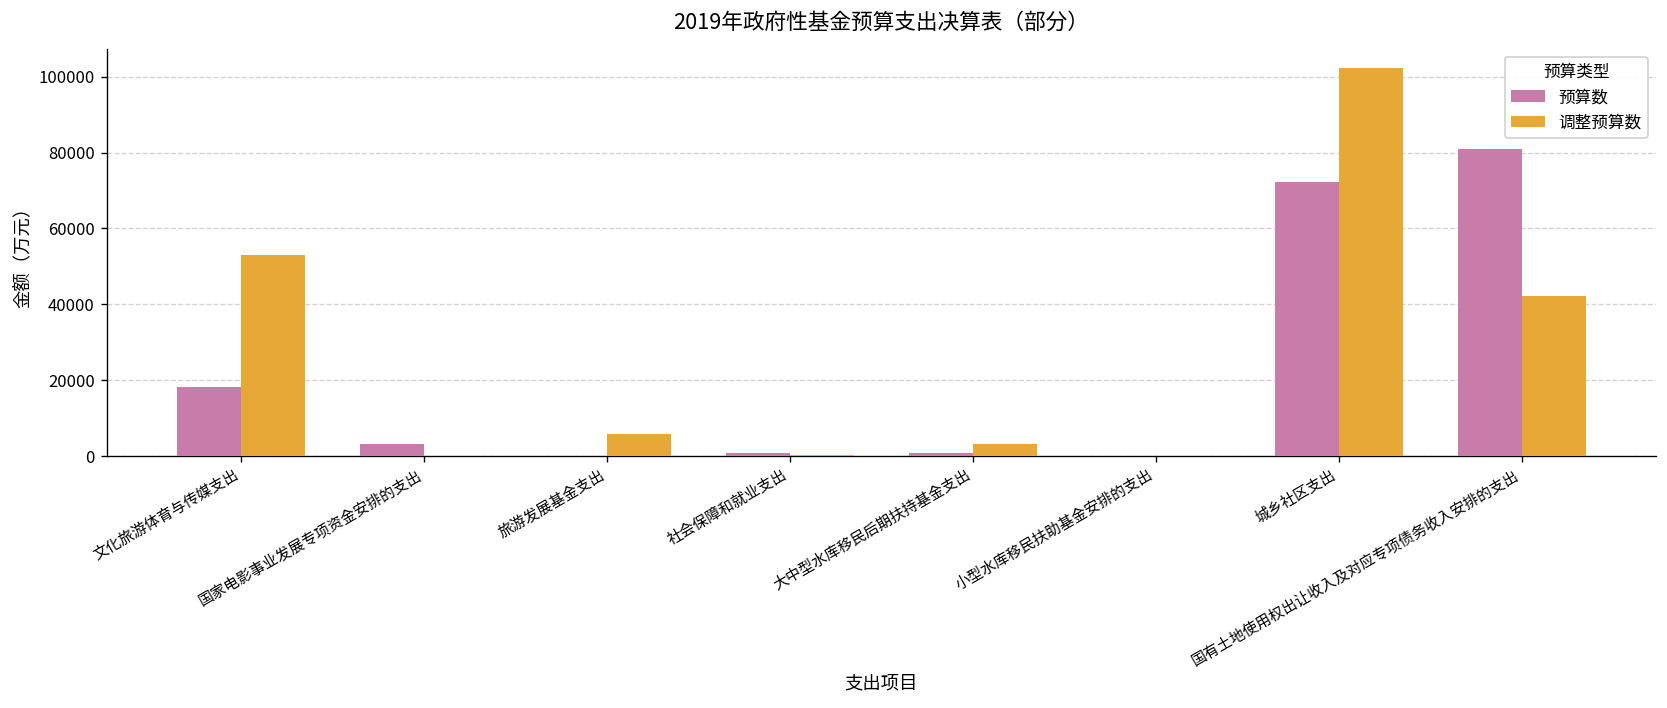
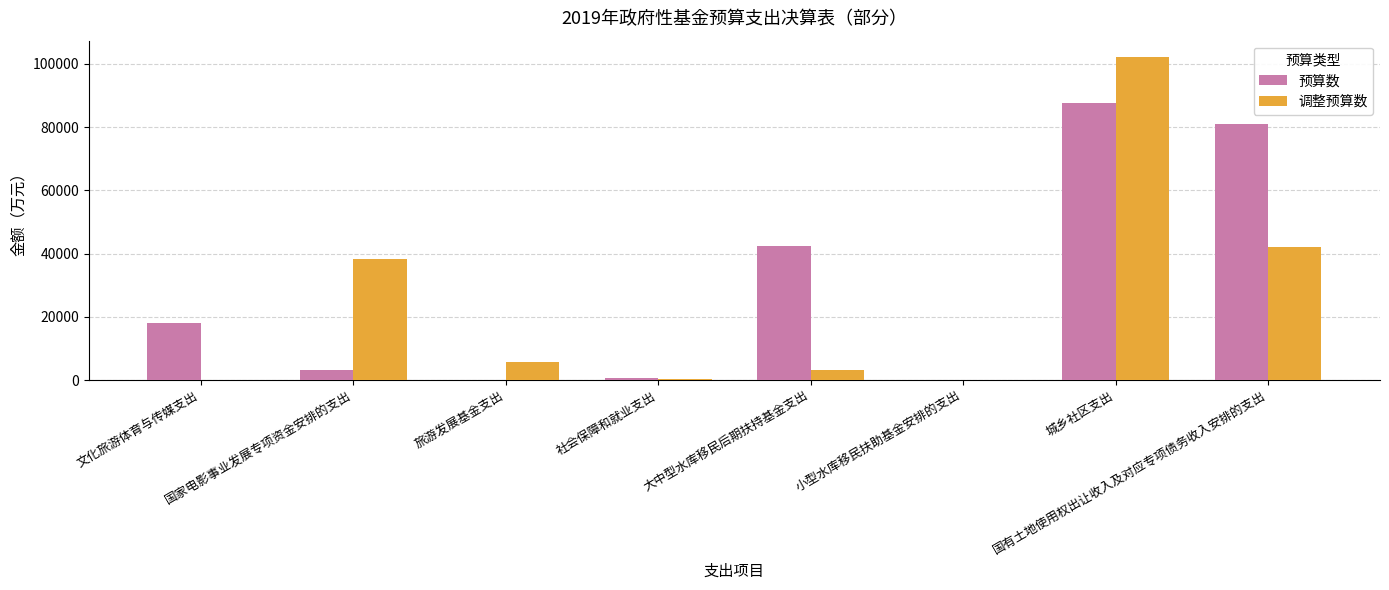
  {
    "预算数": {
      "文化旅游体育与传媒支出": 18000,
      "国家电影事业发展专项资金安排的支出": 3000,
      "旅游发展基金支出": 0,
-     "大中型水库移民后期扶持基金支出": 1000,
+     "大中型水库移民后期扶持基金支出": 43000,
      "小型水库移民扶助基金安排的支出": 0,
-     "城乡社区支出": 72000,
+     "城乡社区支出": 88000,
      "国有土地使用权出让收入及对应专项债务收入安排的支出": 81000
    },
    "调整预算数": {
-     "文化旅游体育与传媒支出": 53000,
-     "国家电影事业发展专项资金安排的支出": 0,
+     "文化旅游体育与传媒支出": 0,
+     "国家电影事业发展专项资金安排的支出": 38000,
      "旅游发展基金支出": 6000,
      "大中型水库移民后期扶持基金支出": 3000,
      "城乡社区支出": 102000,
      "国有土地使用权出让收入及对应专项债务收入安排的支出": 42000
    }
  }
